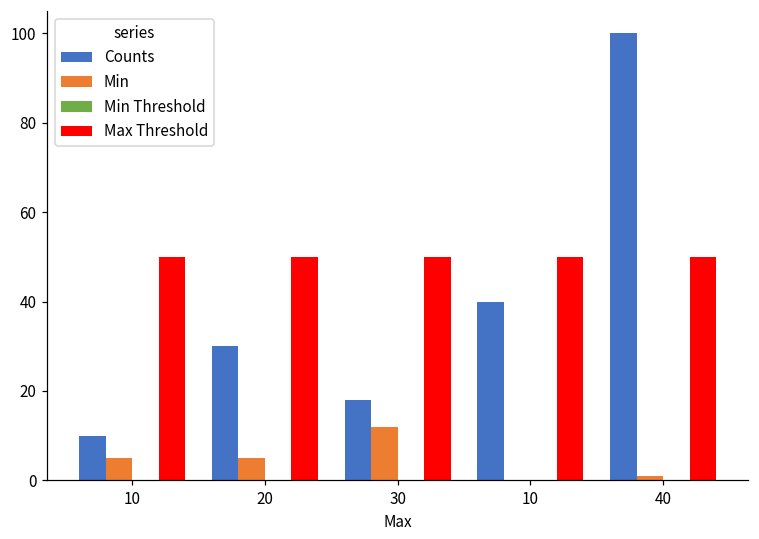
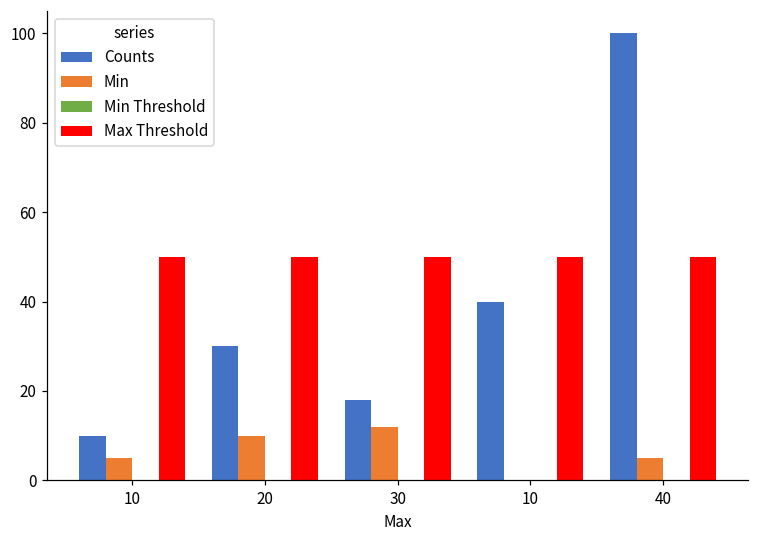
  {
    "Counts": {
      "20": 30,
      "30": 18,
      "40": 100
    },
    "Min": {
-     "20": 5,
+     "20": 10,
      "30": 12,
-     "40": 1
+     "40": 5
    },
    "Min Threshold": {
      "20": 0,
      "30": 0,
      "40": 0
    },
    "Max Threshold": {
      "20": 50,
      "30": 50,
      "40": 50
    }
  }
